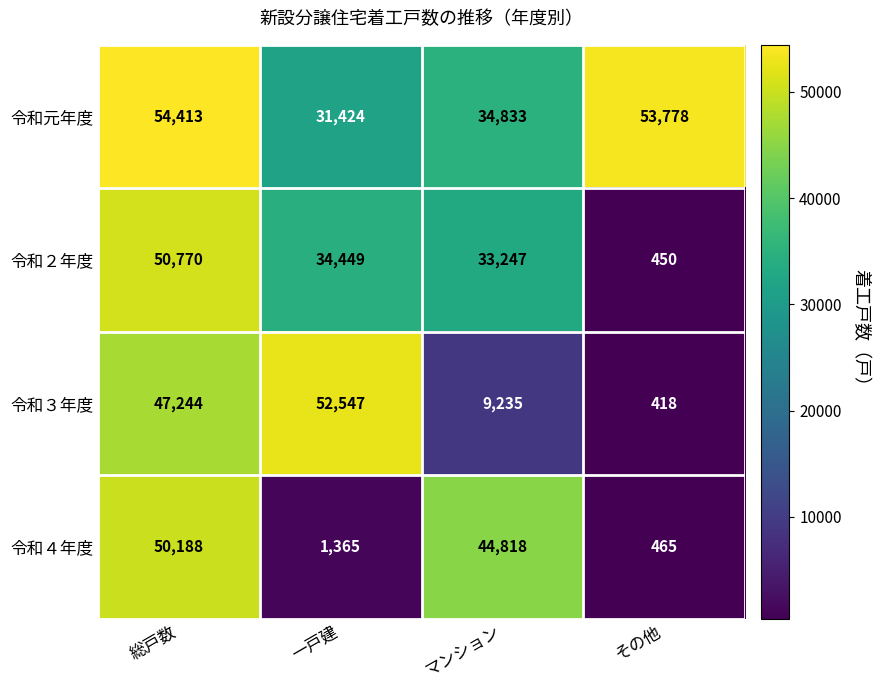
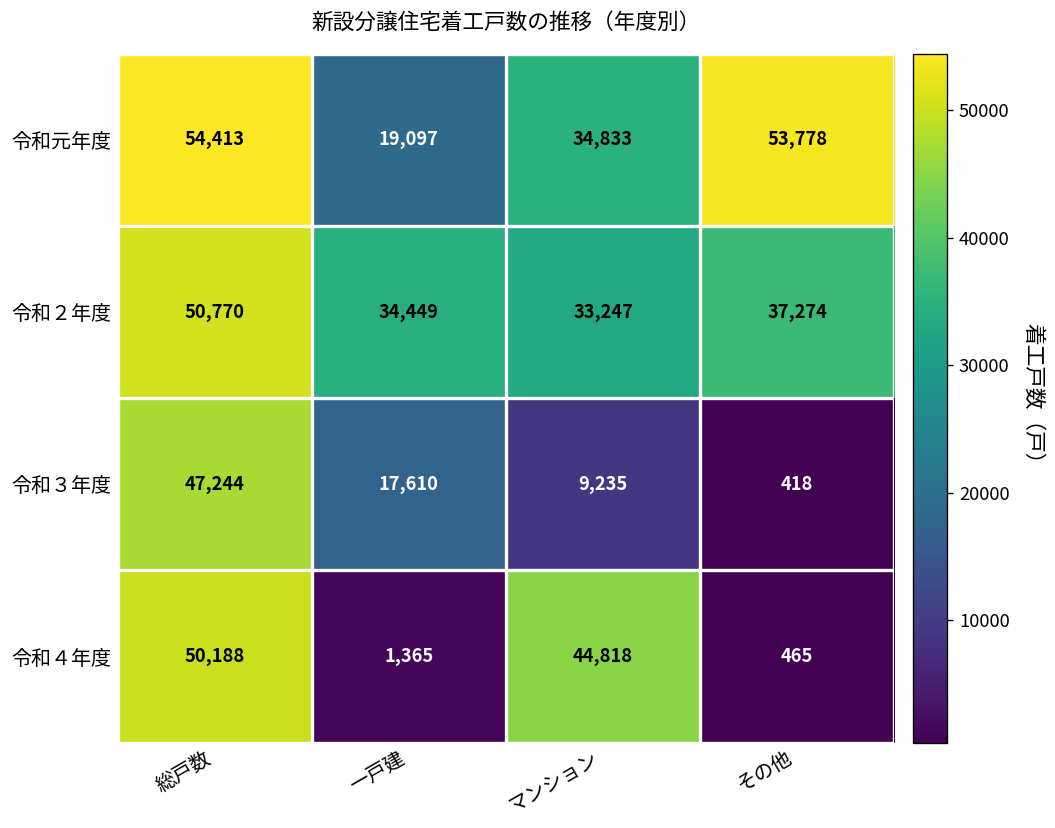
  {
    "令和元年度": {
      "総戸数": "54,413",
-     "一戸建": "31,424",
+     "一戸建": "19,097",
      "マンション": "34,833",
      "その他": "53,778"
    },
    "令和２年度": {
      "総戸数": "50,770",
      "一戸建": "34,449",
      "マンション": "33,247",
-     "その他": "450"
+     "その他": "37,274"
    },
    "令和３年度": {
      "総戸数": "47,244",
-     "一戸建": "52,547",
+     "一戸建": "17,610",
      "マンション": "9,235",
      "その他": "418"
    },
    "令和４年度": {
      "総戸数": "50,188",
      "一戸建": "1,365",
      "マンション": "44,818",
      "その他": "465"
    }
  }
